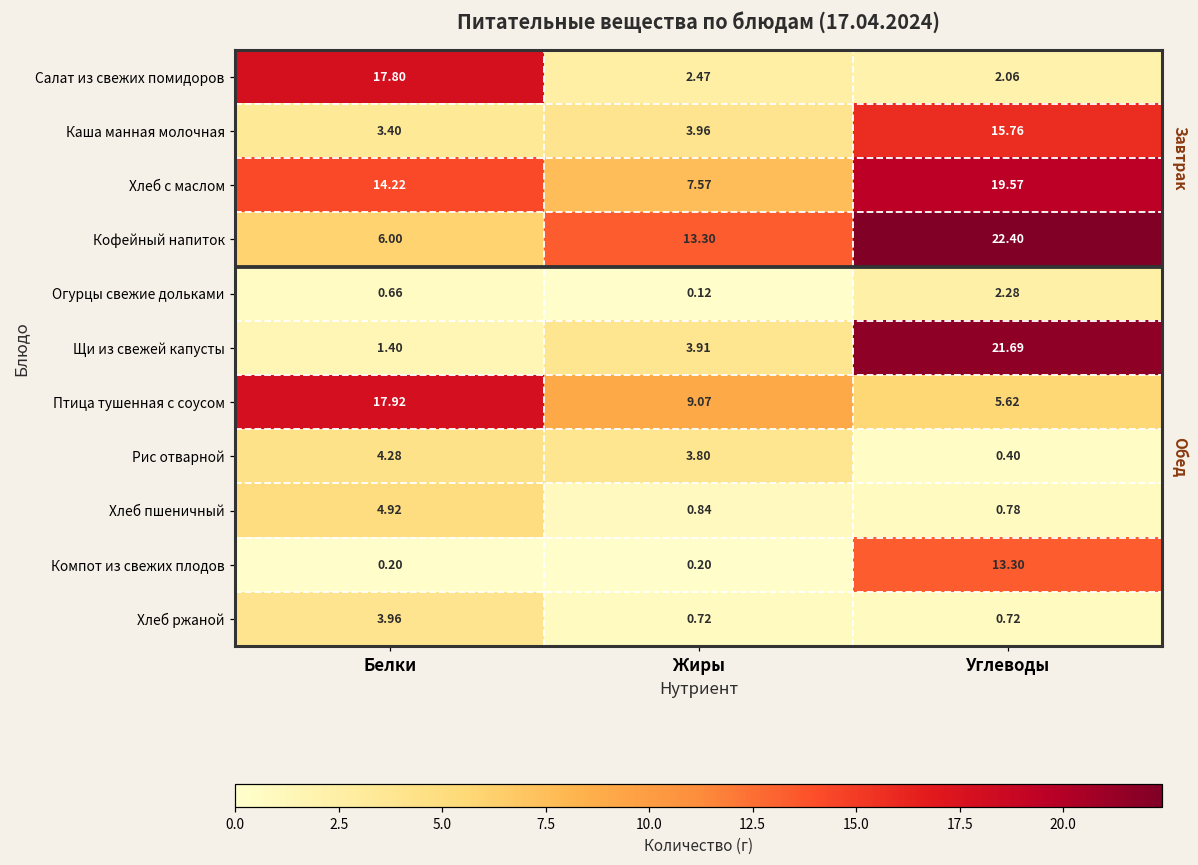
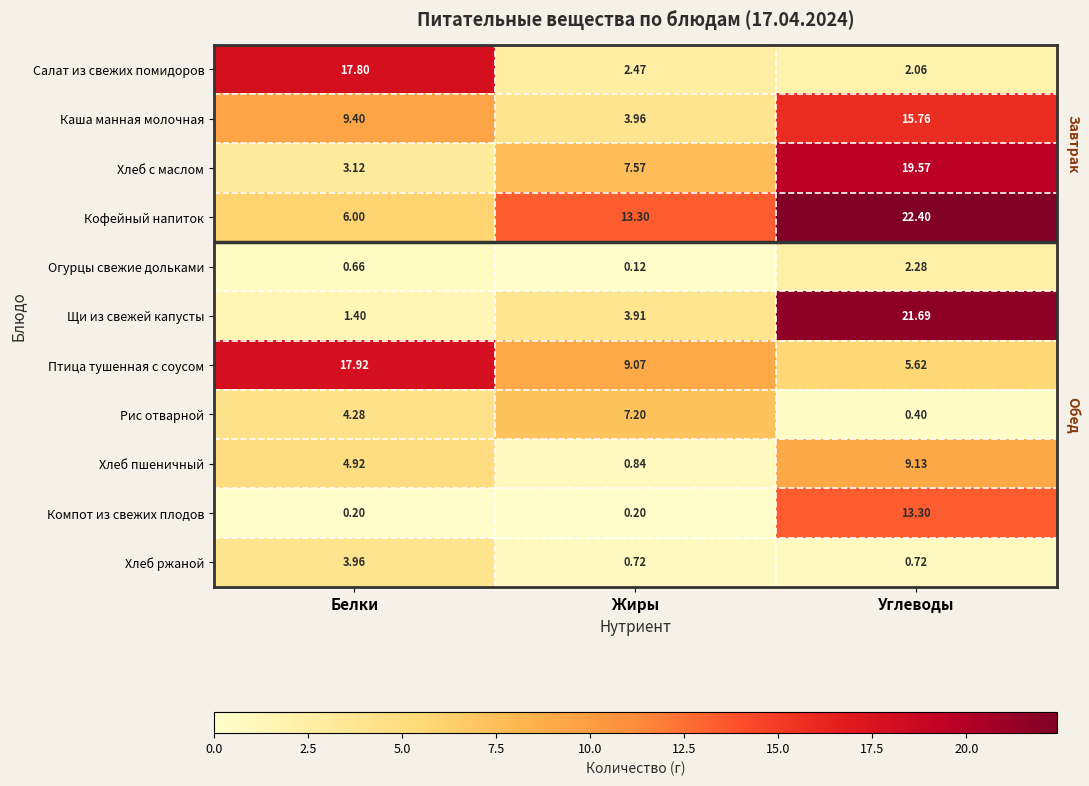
  {
    "Салат из свежих помидоров": {
      "Белки": 17.80,
      "Жиры": 2.47,
      "Углеводы": 2.06
    },
    "Каша манная молочная": {
-     "Белки": 3.40,
+     "Белки": 9.40,
      "Жиры": 3.96,
      "Углеводы": 15.76
    },
    "Хлеб с маслом": {
-     "Белки": 14.22,
+     "Белки": 3.12,
      "Жиры": 7.57,
      "Углеводы": 19.57
    },
    "Кофейный напиток": {
      "Белки": 6.00,
      "Жиры": 13.30,
      "Углеводы": 22.40
    },
    "Огурцы свежие дольками": {
      "Белки": 0.66,
      "Жиры": 0.12,
      "Углеводы": 2.28
    },
    "Щи из свежей капусты": {
      "Белки": 1.40,
      "Жиры": 3.91,
      "Углеводы": 21.69
    },
    "Птица тушенная с соусом": {
      "Белки": 17.92,
      "Жиры": 9.07,
      "Углеводы": 5.62
    },
    "Рис отварной": {
      "Белки": 4.28,
-     "Жиры": 3.80,
+     "Жиры": 7.20,
      "Углеводы": 0.40
    },
    "Хлеб пшеничный": {
      "Белки": 4.92,
      "Жиры": 0.84,
-     "Углеводы": 0.78
+     "Углеводы": 9.13
    },
    "Компот из свежих плодов": {
      "Белки": 0.20,
      "Жиры": 0.20,
      "Углеводы": 13.30
    },
    "Хлеб ржаной": {
      "Белки": 3.96,
      "Жиры": 0.72,
      "Углеводы": 0.72
    }
  }
